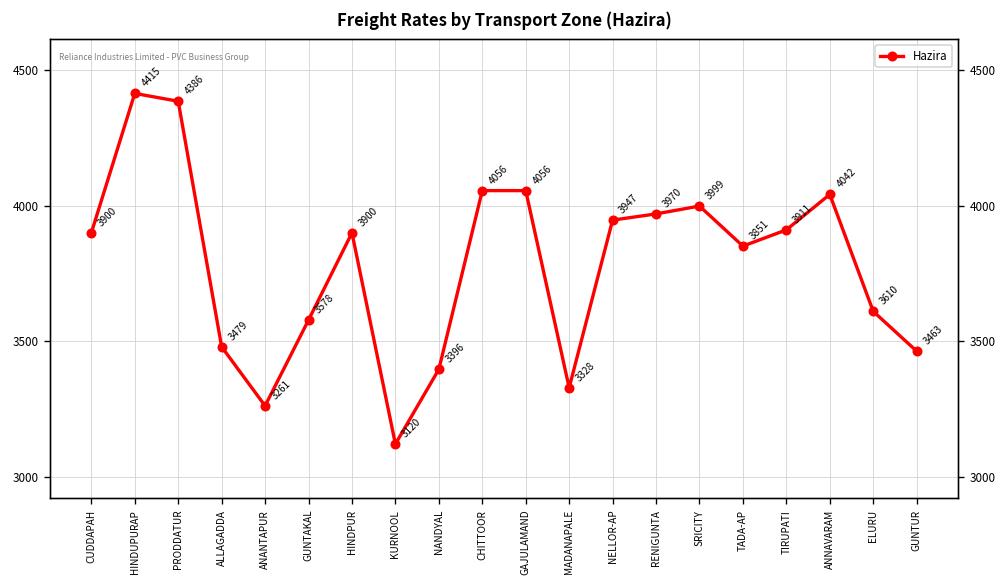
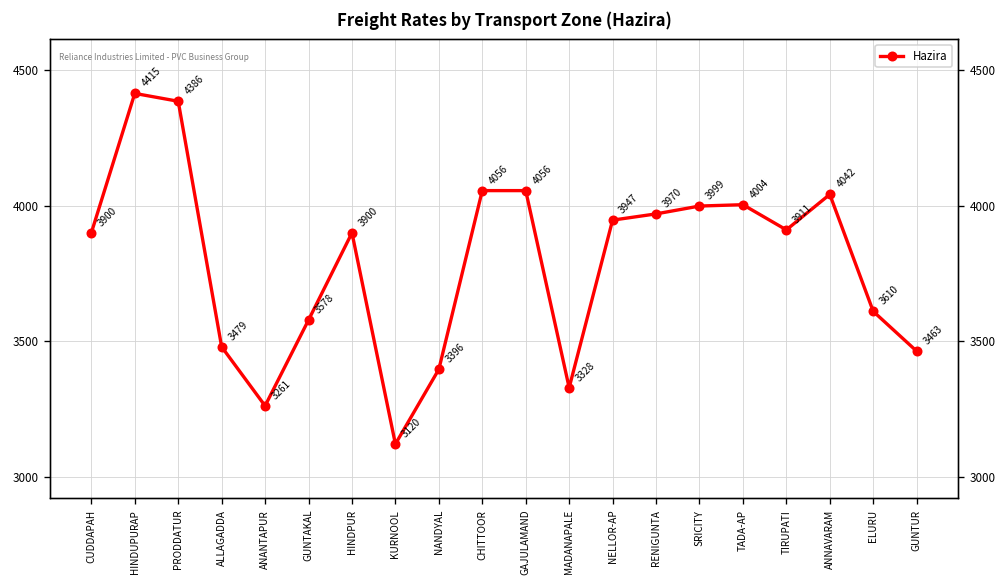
  {
    "CUDDAPAH": 3900,
    "HINDUPURAP": 4415,
    "PRODDATUR": 4386,
    "ALLAGADDA": 3479,
    "ANANTAPUR": 3261,
    "GUNTAKAL": 3578,
    "HINDPUR": 3900,
    "KURNOOL": 3120,
    "NANDYAL": 3396,
    "CHITTOOR": 4056,
    "GAJULAMAND": 4056,
    "MADANAPALE": 3328,
    "NELLOR-AP": 3947,
    "RENIGUNTA": 3970,
    "SRICITY": 3999,
-   "TADA-AP": 3851,
+   "TADA-AP": 4004,
    "TIRUPATI": 3911,
    "ANNAVARAM": 4042,
    "ELURU": 3610,
    "GUNTUR": 3463
  }
